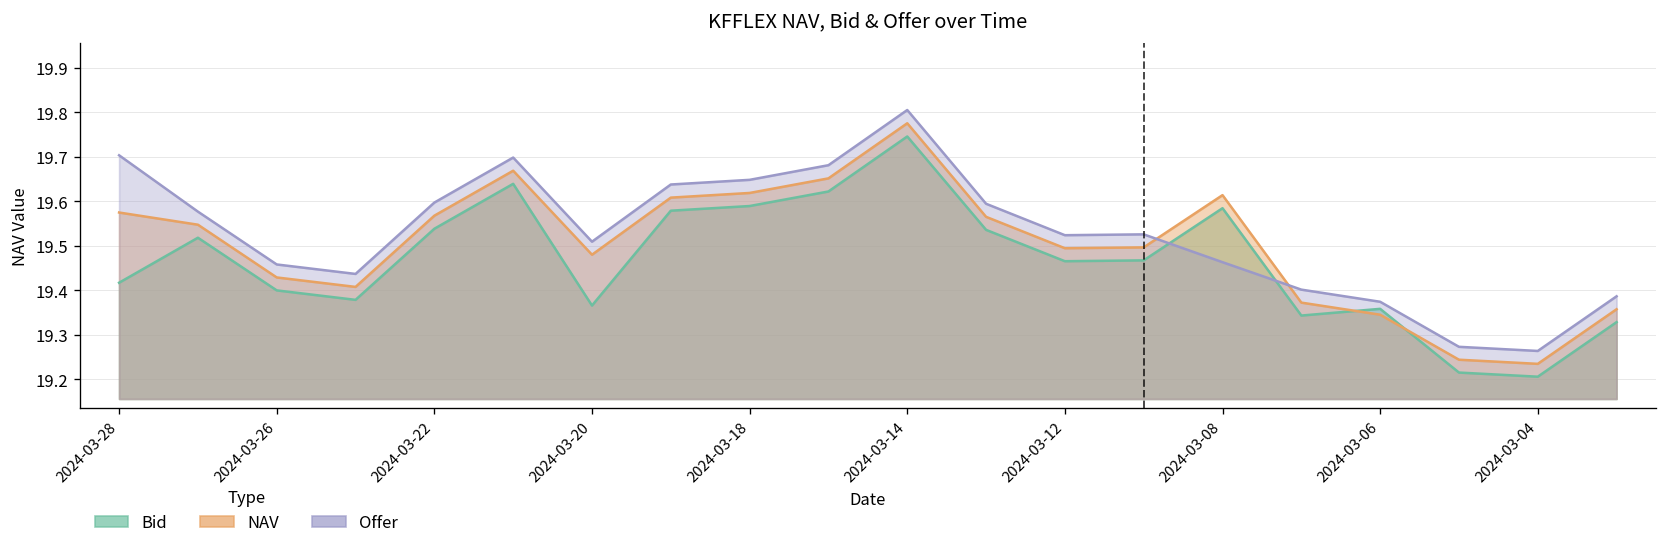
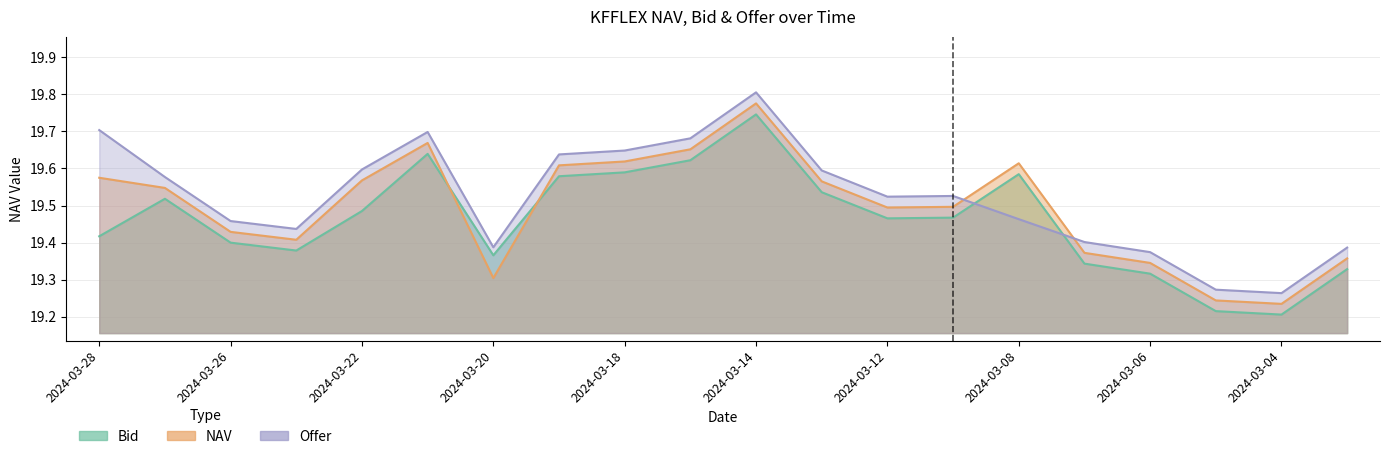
  {
    "Bid": {
      "2024-03-28": 19.42,
      "2024-03-26": 19.40,
-     "2024-03-22": 19.54,
+     "2024-03-22": 19.49,
      "2024-03-20": 19.37,
      "2024-03-18": 19.59,
      "2024-03-14": 19.75,
      "2024-03-12": 19.47,
      "2024-03-08": 19.58,
-     "2024-03-06": 19.36,
+     "2024-03-06": 19.32,
      "2024-03-04": 19.21
    },
    "NAV": {
      "2024-03-28": 19.58,
      "2024-03-26": 19.43,
      "2024-03-22": 19.57,
-     "2024-03-20": 19.48,
+     "2024-03-20": 19.30,
      "2024-03-18": 19.62,
      "2024-03-14": 19.78,
      "2024-03-12": 19.49,
      "2024-03-08": 19.61,
      "2024-03-06": 19.35,
      "2024-03-04": 19.23
    },
    "Offer": {
      "2024-03-28": 19.70,
      "2024-03-26": 19.46,
      "2024-03-22": 19.60,
-     "2024-03-20": 19.51,
+     "2024-03-20": 19.39,
      "2024-03-18": 19.65,
      "2024-03-14": 19.81,
      "2024-03-12": 19.52,
      "2024-03-08": 19.46,
      "2024-03-06": 19.37,
      "2024-03-04": 19.26
    }
  }
